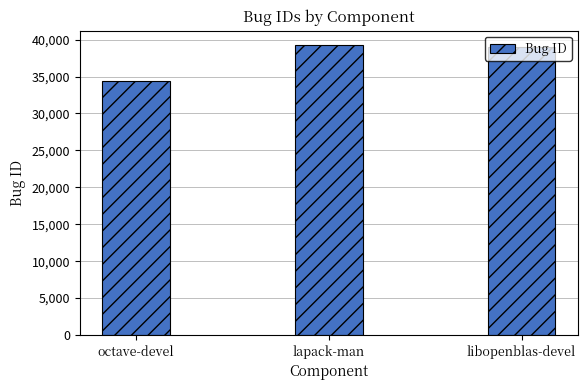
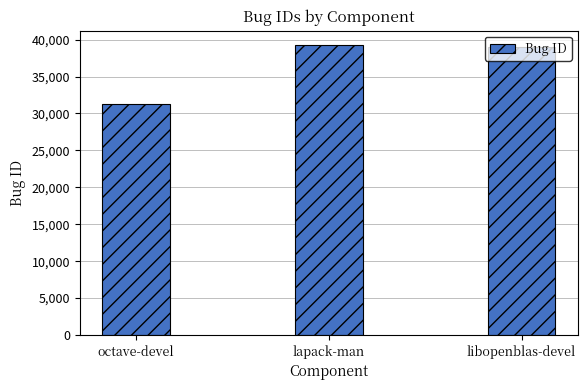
  {
-   "octave-devel": "34,000",
+   "octave-devel": "31,000",
    "lapack-man": "39,000"
  }
